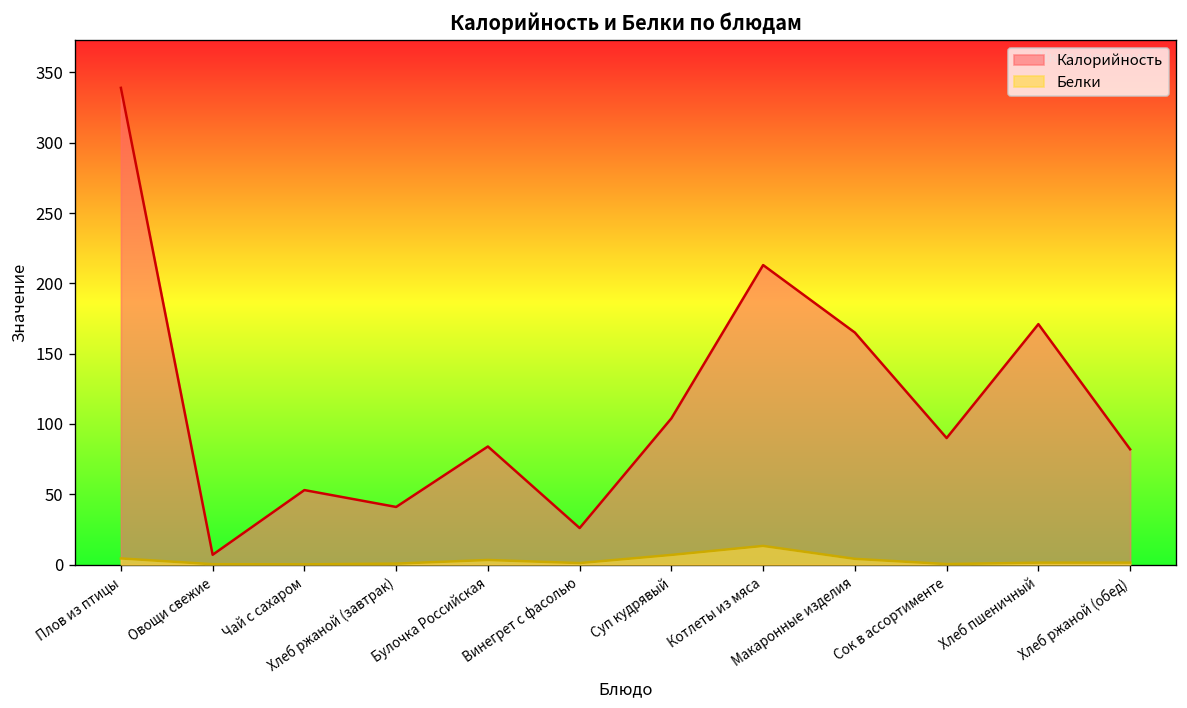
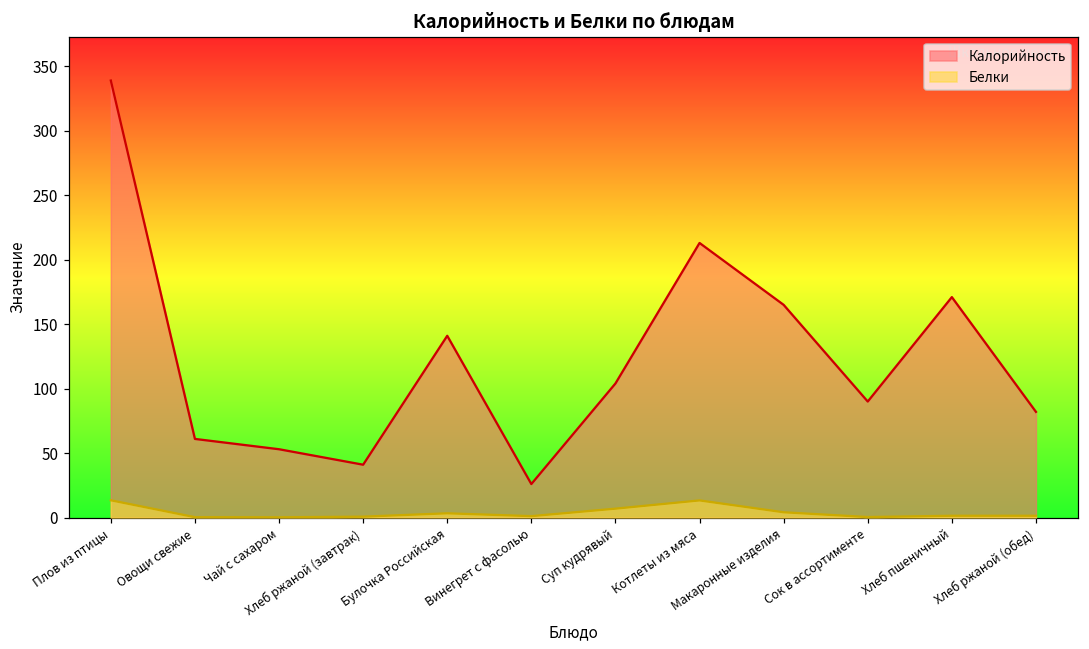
  {
    "Калорийность": {
      "Плов из птицы": 339,
-     "Овощи свежие": 7,
+     "Овощи свежие": 61,
      "Чай с сахаром": 53,
      "Хлеб ржаной (завтрак)": 41,
-     "Булочка Российская": 84,
+     "Булочка Российская": 141,
      "Винегрет с фасолью": 26,
      "Суп кудрявый": 104,
      "Котлеты из мяса": 213,
      "Макаронные изделия": 165,
      "Сок в ассортименте": 90,
      "Хлеб пшеничный": 171,
      "Хлеб ржаной (обед)": 82
    },
    "Белки": {
-     "Плов из птицы": 4,
+     "Плов из птицы": 13,
      "Овощи свежие": 0,
      "Чай с сахаром": 0,
      "Хлеб ржаной (завтрак)": 1,
      "Булочка Российская": 3,
      "Винегрет с фасолью": 1,
      "Суп кудрявый": 7,
      "Котлеты из мяса": 13,
      "Макаронные изделия": 4,
      "Сок в ассортименте": 0,
      "Хлеб пшеничный": 1,
      "Хлеб ржаной (обед)": 1
    }
  }
